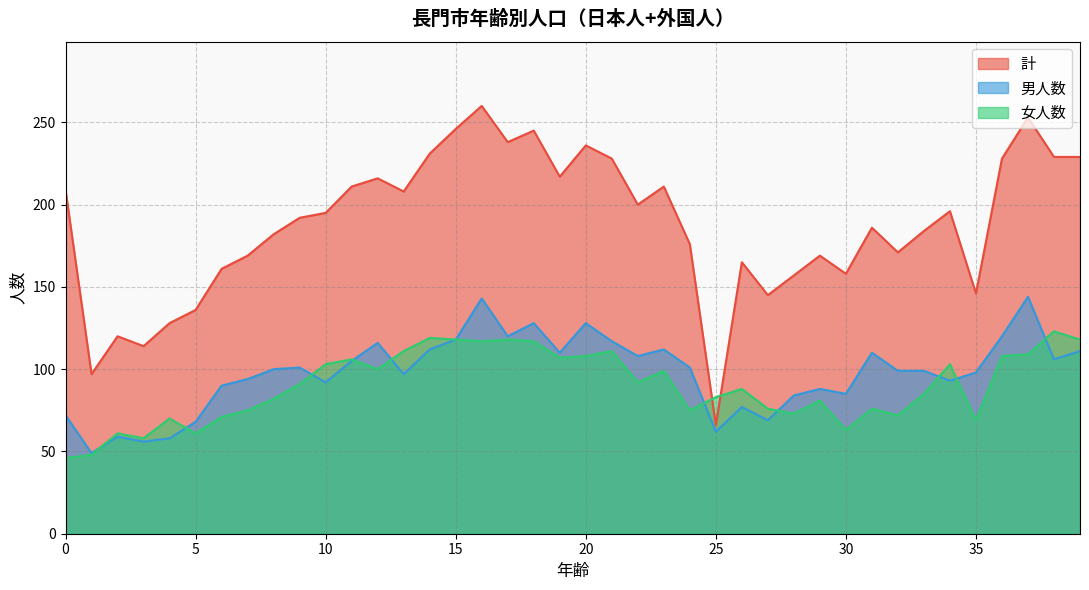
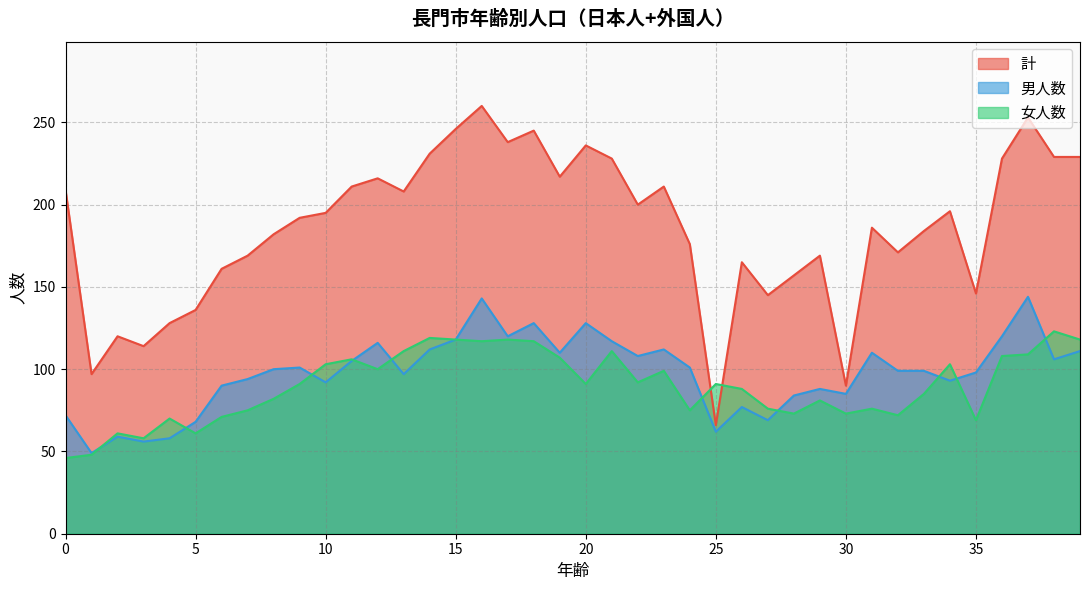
  {
    "計": {
      "0": 209,
      "5": 136,
      "10": 195,
      "15": 246,
      "20": 236,
      "25": 66,
-     "30": 158,
+     "30": 90,
      "35": 146
    },
    "男人数": {
      "0": 72,
      "5": 68,
      "10": 92,
      "20": 128,
      "25": 62,
      "30": 85,
      "35": 98
    },
    "女人数": {
      "0": 46,
      "5": 61,
      "10": 103,
-     "20": 108,
-     "25": 83,
-     "30": 63,
+     "20": 91,
+     "25": 91,
+     "30": 73,
      "35": 69
    }
  }
